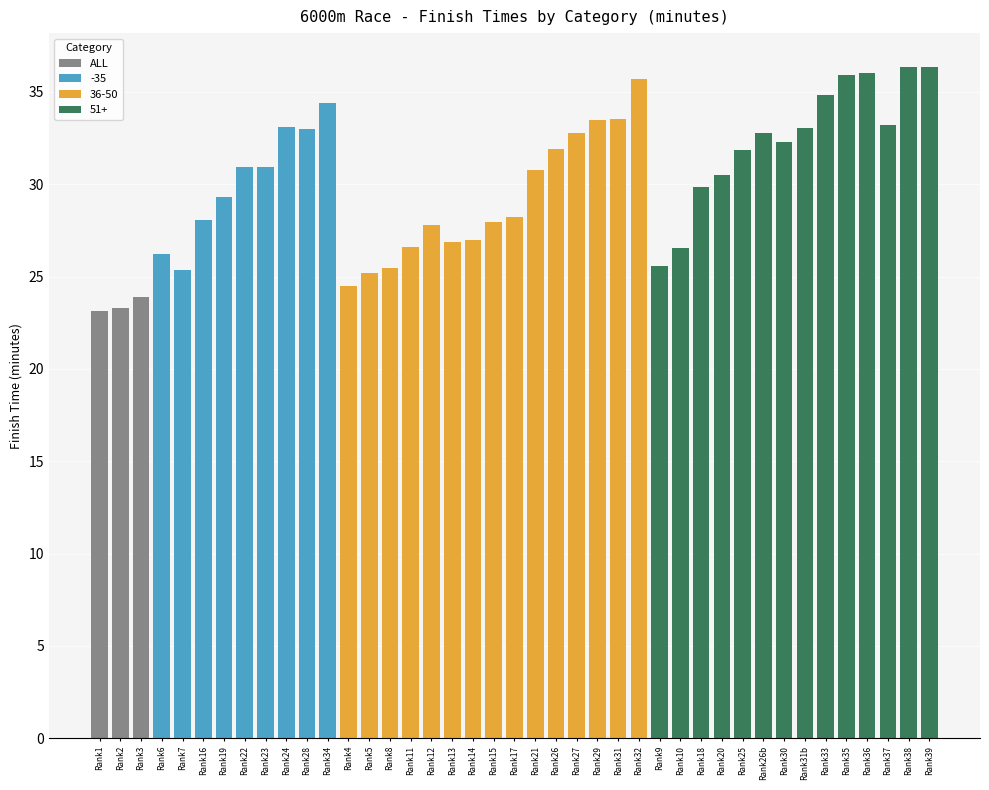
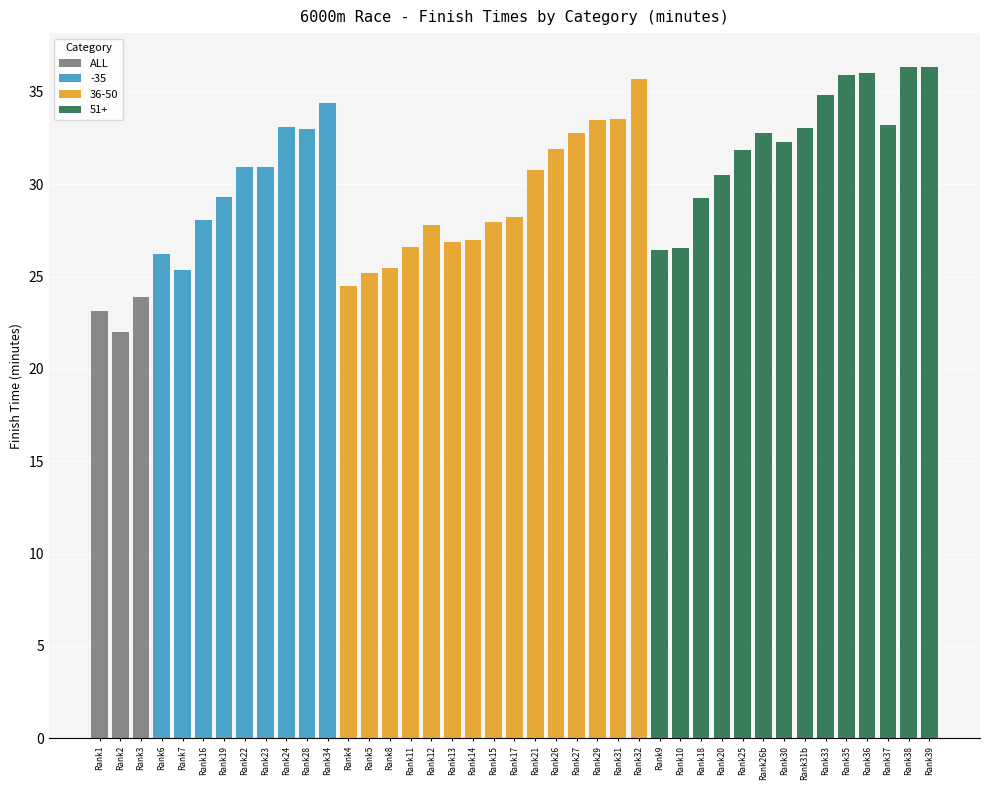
  {
    "ALL": {
      "Rank1": 23.2,
-     "Rank2": 23.3,
+     "Rank2": 22.0,
      "Rank3": 23.9
    },
    "-35": {
      "Rank6": 26.2,
      "Rank7": 25.3,
      "Rank16": 28.1,
      "Rank19": 29.3,
      "Rank22": 31.0,
      "Rank23": 31.0,
      "Rank24": 33.1,
      "Rank28": 33.0,
      "Rank34": 34.4
    },
    "36-50": {
      "Rank4": 24.5,
      "Rank5": 25.2,
      "Rank8": 25.5,
      "Rank11": 26.6,
      "Rank12": 27.8,
      "Rank13": 26.9,
      "Rank14": 27.0,
      "Rank15": 28.0,
      "Rank17": 28.3,
      "Rank21": 30.8,
      "Rank26": 31.9,
      "Rank27": 32.8,
      "Rank29": 33.5,
      "Rank31": 33.6,
      "Rank32": 35.7
    },
    "51+": {
-     "Rank9": 25.6,
+     "Rank9": 26.4,
      "Rank10": 26.5,
-     "Rank18": 29.8,
+     "Rank18": 29.3,
      "Rank20": 30.5,
      "Rank25": 31.8,
      "Rank26b": 32.8,
      "Rank30": 32.3,
      "Rank31b": 33.1,
      "Rank33": 34.9,
      "Rank35": 35.9,
      "Rank36": 36.0,
      "Rank37": 33.2,
      "Rank38": 36.4,
      "Rank39": 36.4
    }
  }
